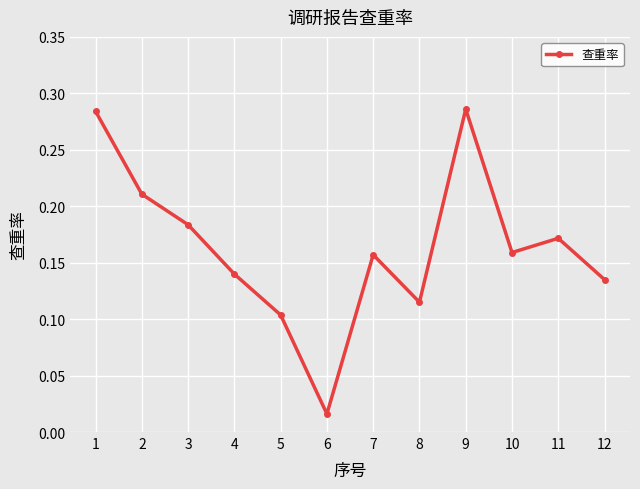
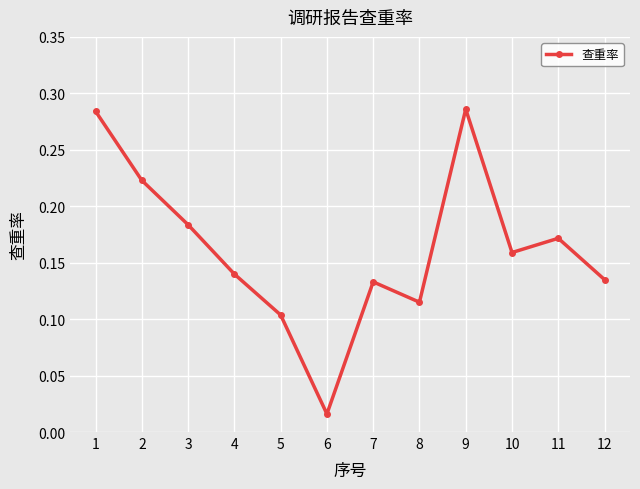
  {
    "1": 0.284,
-   "2": 0.211,
+   "2": 0.223,
    "3": 0.184,
    "4": 0.140,
    "5": 0.104,
    "6": 0.016,
-   "7": 0.157,
+   "7": 0.133,
    "8": 0.115,
    "9": 0.286,
    "10": 0.159,
    "11": 0.172,
    "12": 0.135
  }
